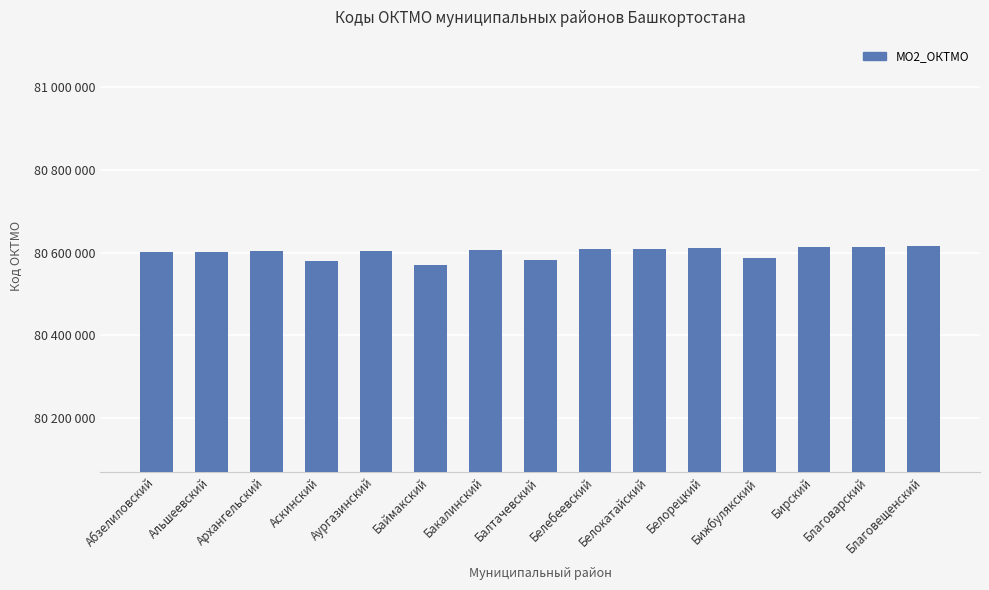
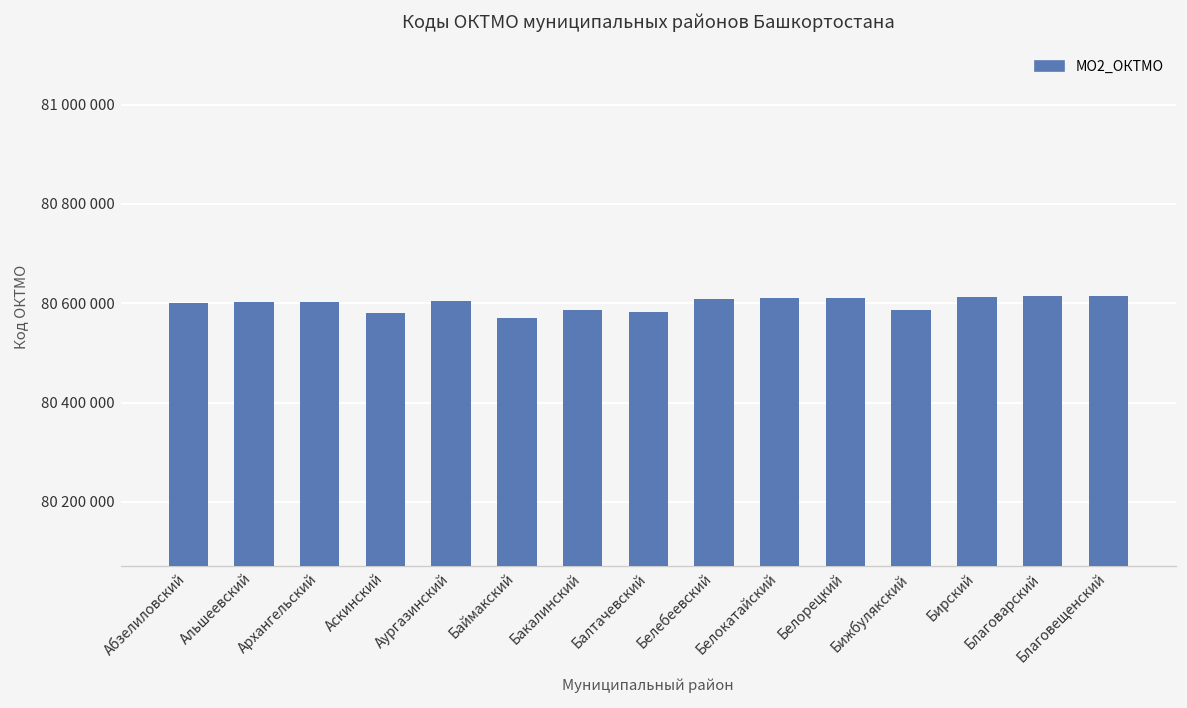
  {
    "Абзелиловский": 80600000,
    "Альшеевский": 80600000,
    "Архангельский": 80600000,
    "Аскинский": 80580000,
    "Аургазинский": 80610000,
    "Баймакский": 80570000,
-   "Бакалинский": 80610000,
+   "Бакалинский": 80590000,
    "Балтачевский": 80580000,
    "Белебеевский": 80610000,
    "Белокатайский": 80610000,
    "Белорецкий": 80610000,
    "Бижбулякский": 80590000,
    "Бирский": 80610000,
    "Благоварский": 80610000,
    "Благовещенский": 80620000
  }
